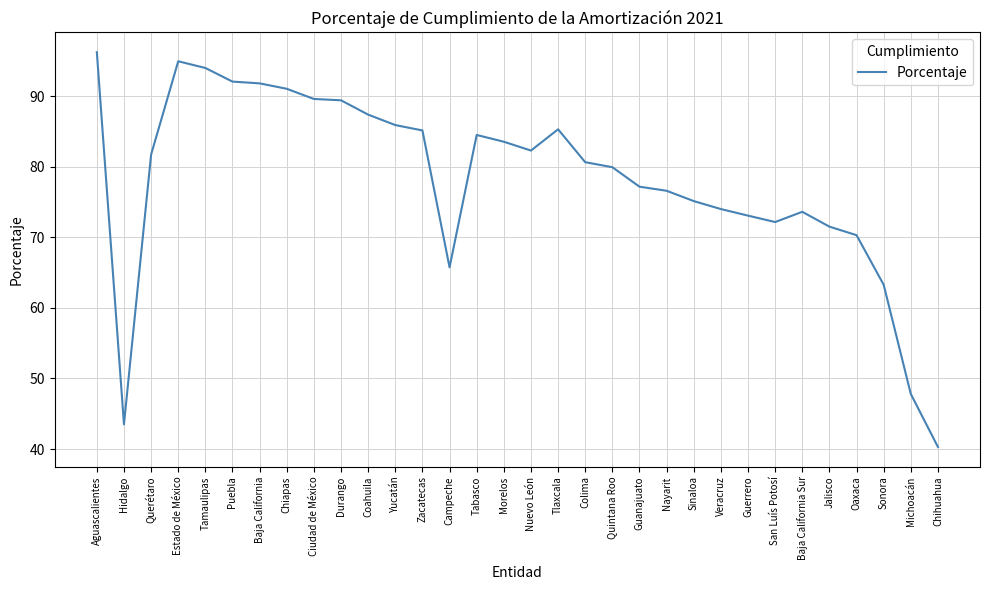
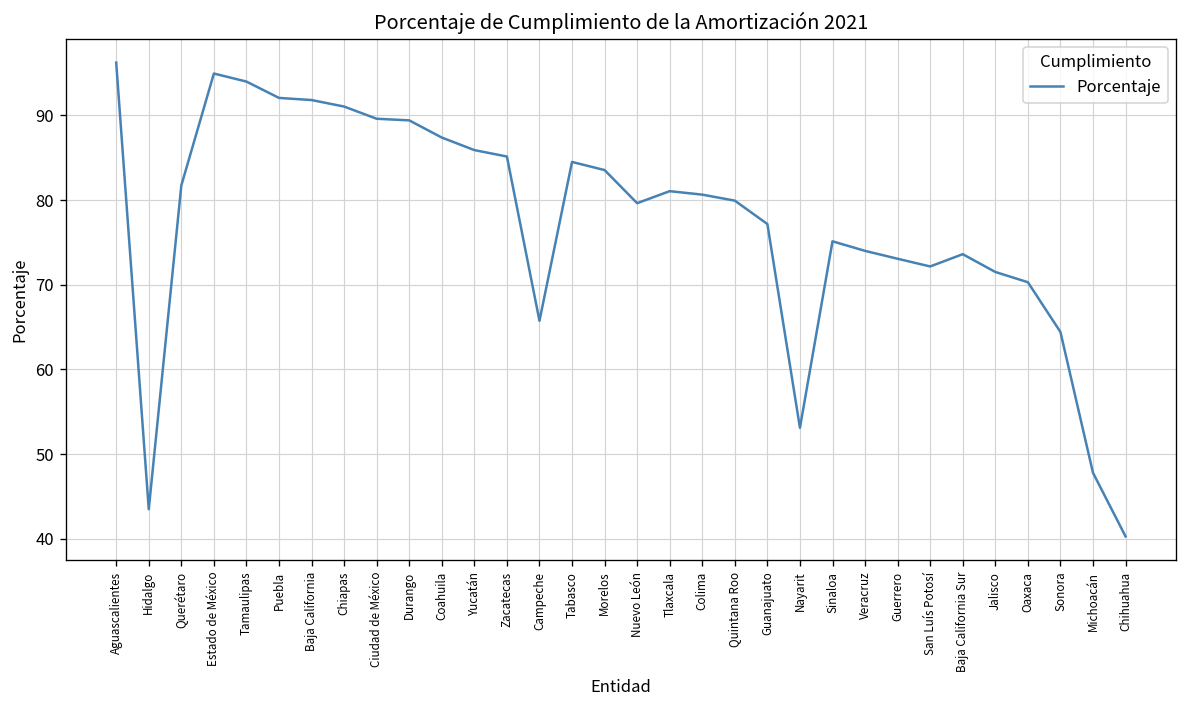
  {
    "Aguascalientes": 96,
    "Hidalgo": 44,
    "Querétaro": 82,
    "Estado de México": 95,
    "Tamaulipas": 94,
    "Puebla": 92,
    "Baja California": 92,
    "Chiapas": 91,
    "Ciudad de México": 90,
    "Durango": 89,
    "Coahuila": 87,
    "Yucatán": 86,
    "Zacatecas": 85,
    "Campeche": 66,
    "Tabasco": 85,
    "Morelos": 84,
-   "Nuevo León": 82,
-   "Tlaxcala": 85,
+   "Nuevo León": 80,
+   "Tlaxcala": 81,
    "Colima": 81,
    "Quintana Roo": 80,
    "Guanajuato": 77,
-   "Nayarit": 77,
+   "Nayarit": 53,
    "Sinaloa": 75,
    "Veracruz": 74,
    "Guerrero": 73,
    "San Luís Potosí": 72,
    "Baja California Sur": 74,
    "Jalisco": 72,
    "Oaxaca": 70,
-   "Sonora": 63,
+   "Sonora": 64,
    "Michoacán": 48,
    "Chihuahua": 40
  }
